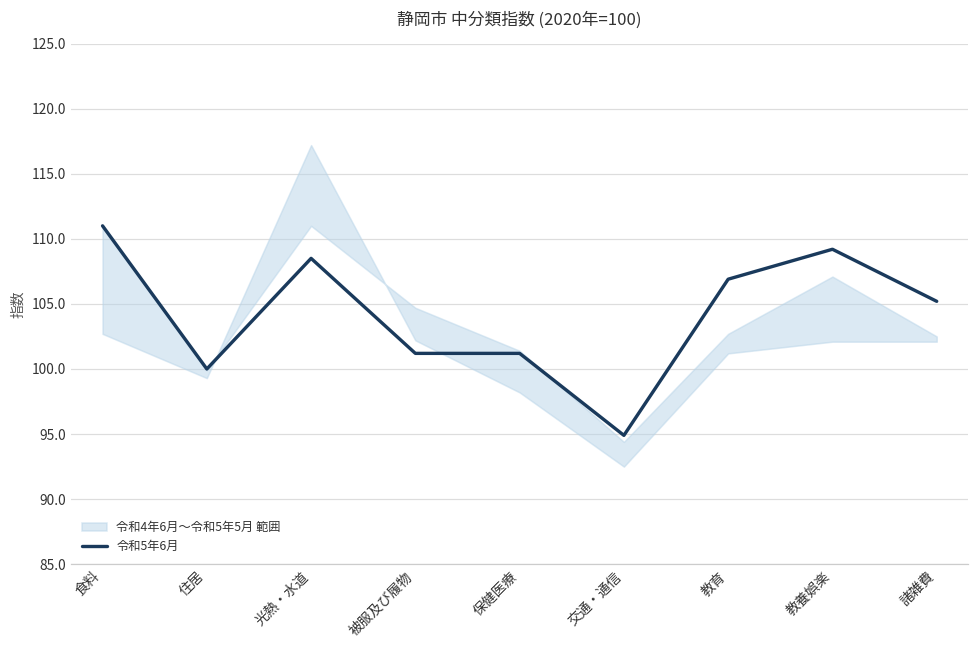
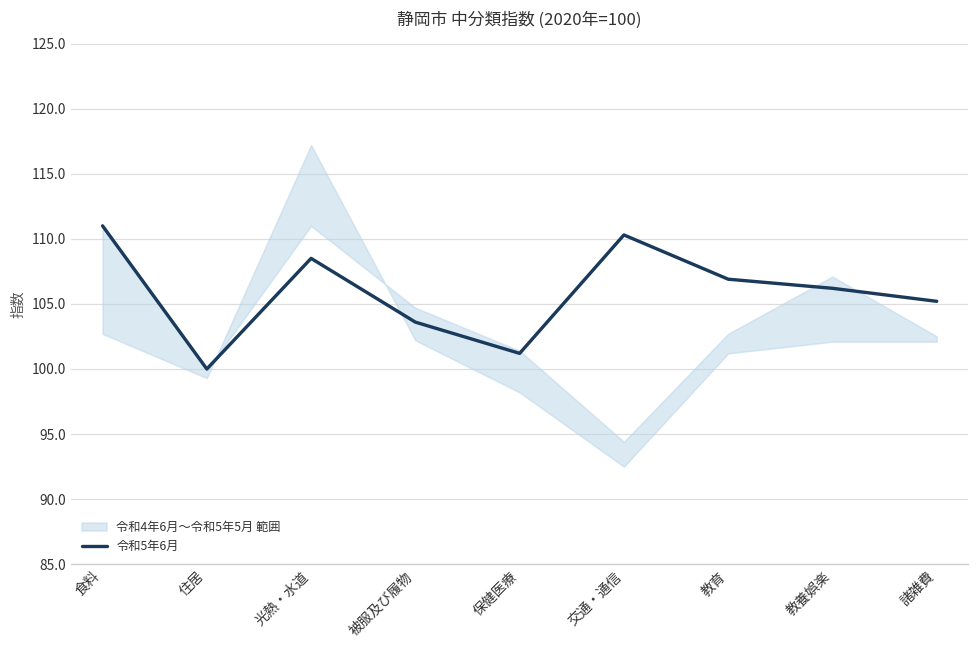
  {
    "令和5年6月": {
      "光熱・水道": 108.5,
-     "被服及び履物": 101.2,
-     "交通・通信": 94.9,
+     "被服及び履物": 103.6,
+     "交通・通信": 110.3,
      "教育": 106.9,
-     "教養娯楽": 109.2,
+     "教養娯楽": 106.2,
      "諸雑費": 105.2
    }
  }
